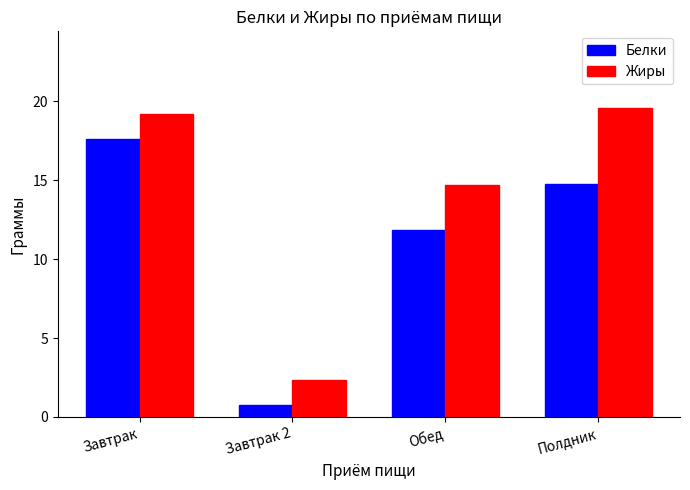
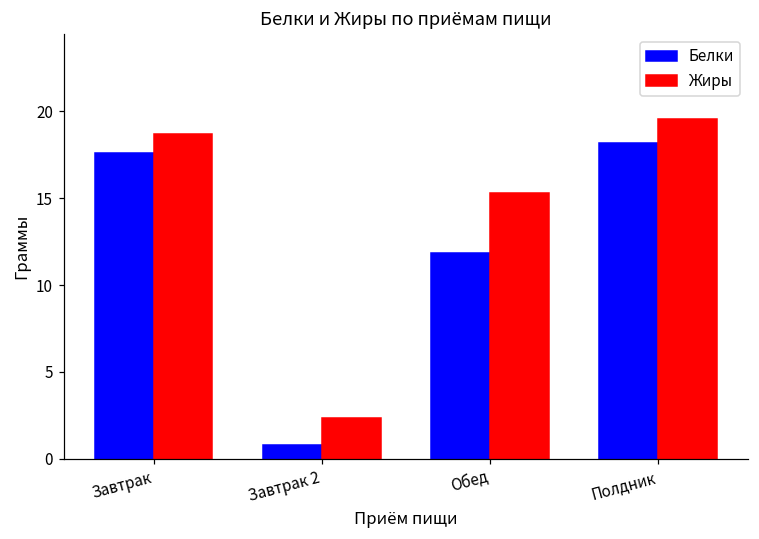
  {
    "Белки": {
      "Завтрак": 17.6,
      "Завтрак 2": 0.8,
      "Обед": 11.9,
-     "Полдник": 14.7
+     "Полдник": 18.2
    },
    "Жиры": {
-     "Завтрак": 19.2,
+     "Завтрак": 18.7,
      "Завтрак 2": 2.3,
-     "Обед": 14.7,
+     "Обед": 15.3,
      "Полдник": 19.6
    }
  }
